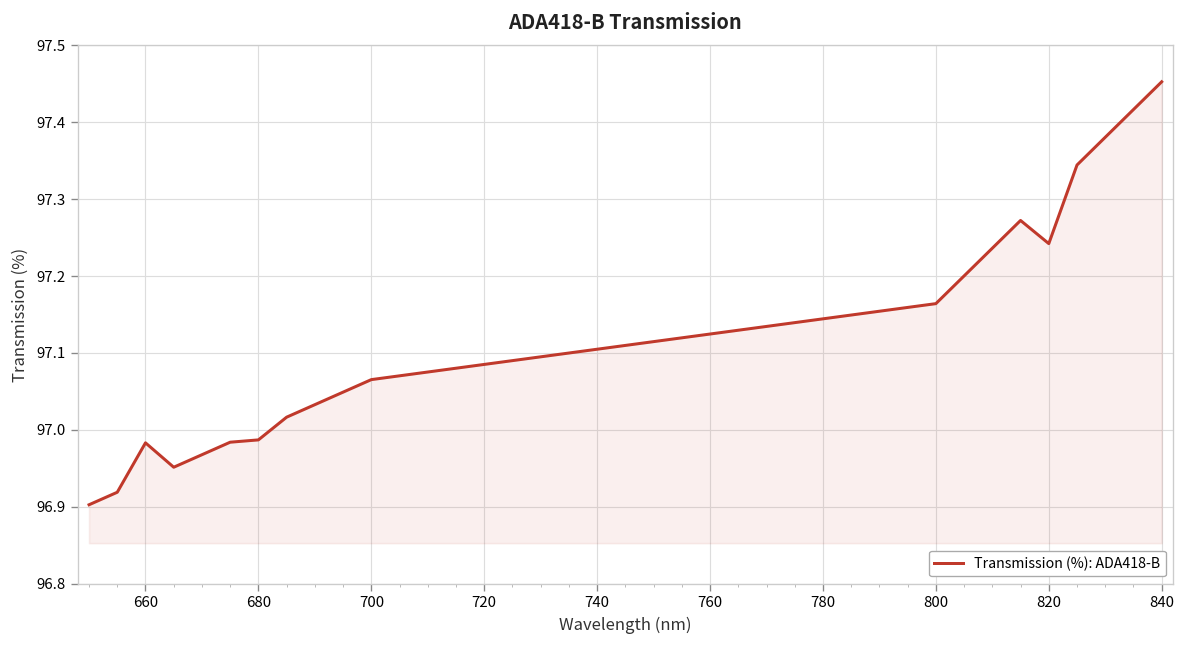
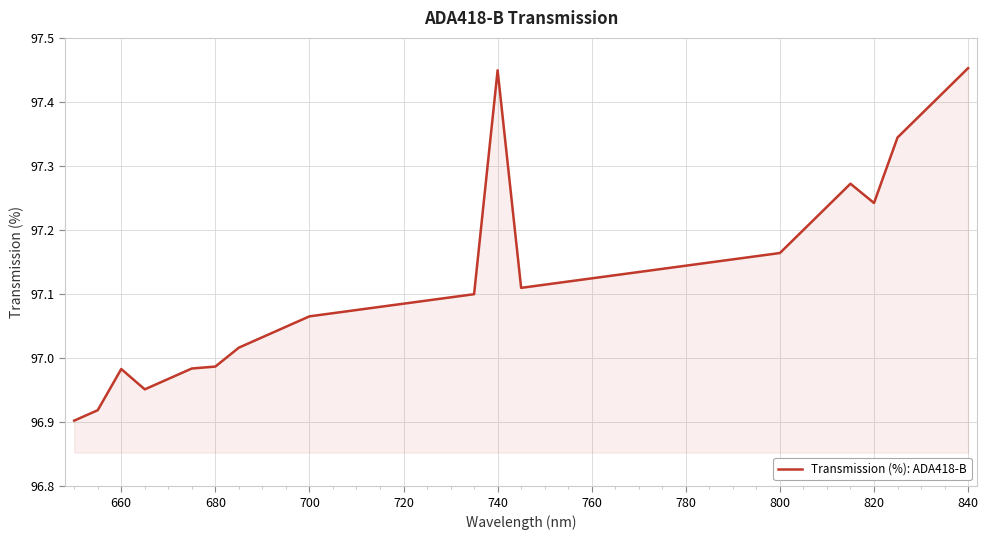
  {
    "660": 96.98,
    "680": 96.99,
    "700": 97.07,
    "720": 97.09,
-   "740": 97.10,
+   "740": 97.45,
    "760": 97.12,
    "780": 97.14,
    "800": 97.16,
    "820": 97.24,
    "840": 97.45
  }
